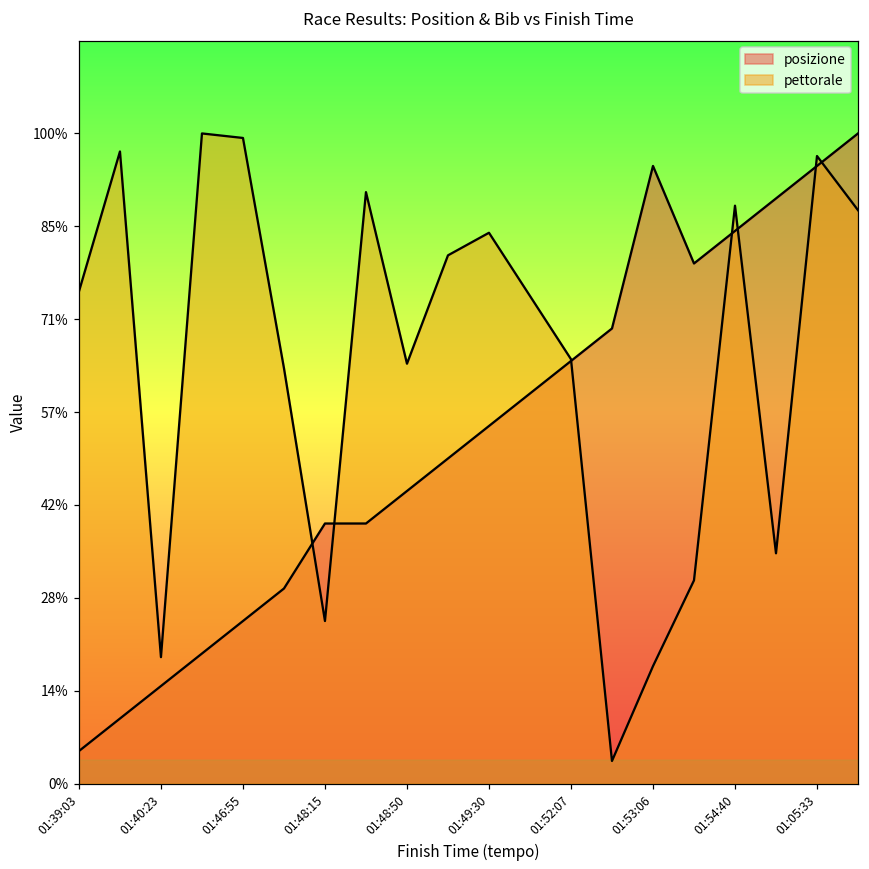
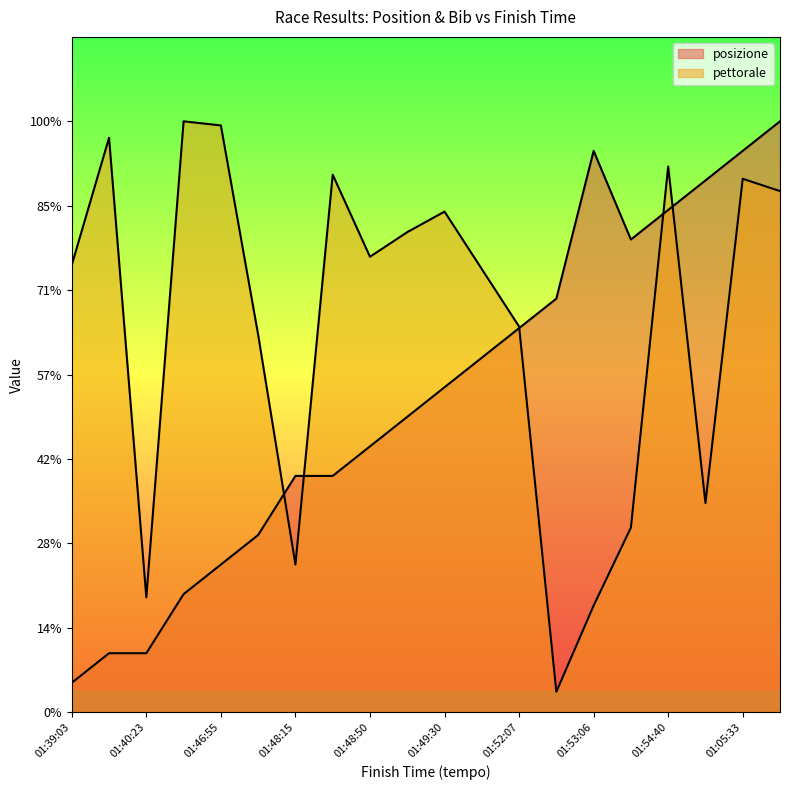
  {
    "posizione": {
      "01:39:03": "5%",
-     "01:40:23": "15%",
+     "01:40:23": "10%",
      "01:46:55": "25%",
      "01:48:15": "40%",
      "01:48:50": "45%",
      "01:49:30": "55%",
      "01:53:06": "95%",
      "01:54:40": "85%",
      "01:05:33": "95%"
    },
    "pettorale": {
      "01:39:03": "76%",
      "01:40:23": "19%",
      "01:46:55": "99%",
      "01:48:15": "25%",
-     "01:48:50": "65%",
+     "01:48:50": "77%",
      "01:49:30": "85%",
      "01:53:06": "18%",
-     "01:54:40": "89%",
-     "01:05:33": "97%"
+     "01:54:40": "92%",
+     "01:05:33": "90%"
    }
  }
